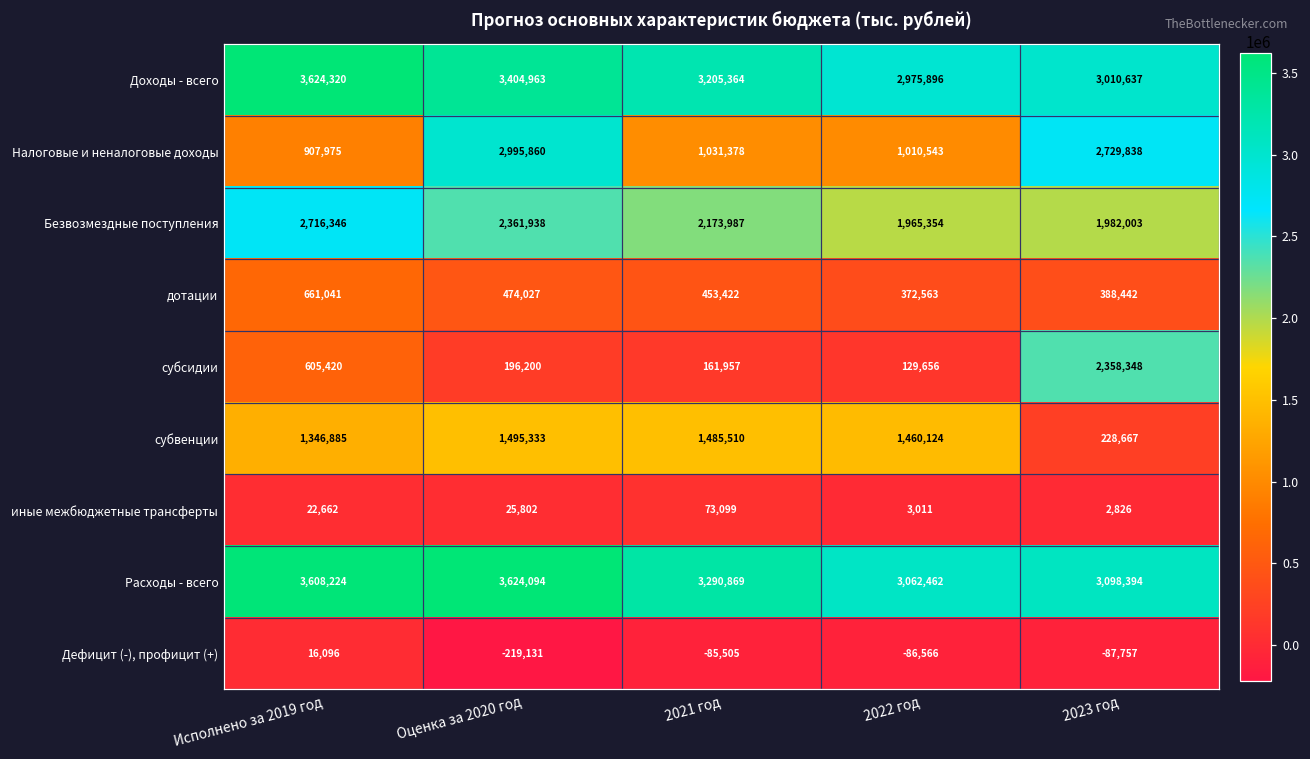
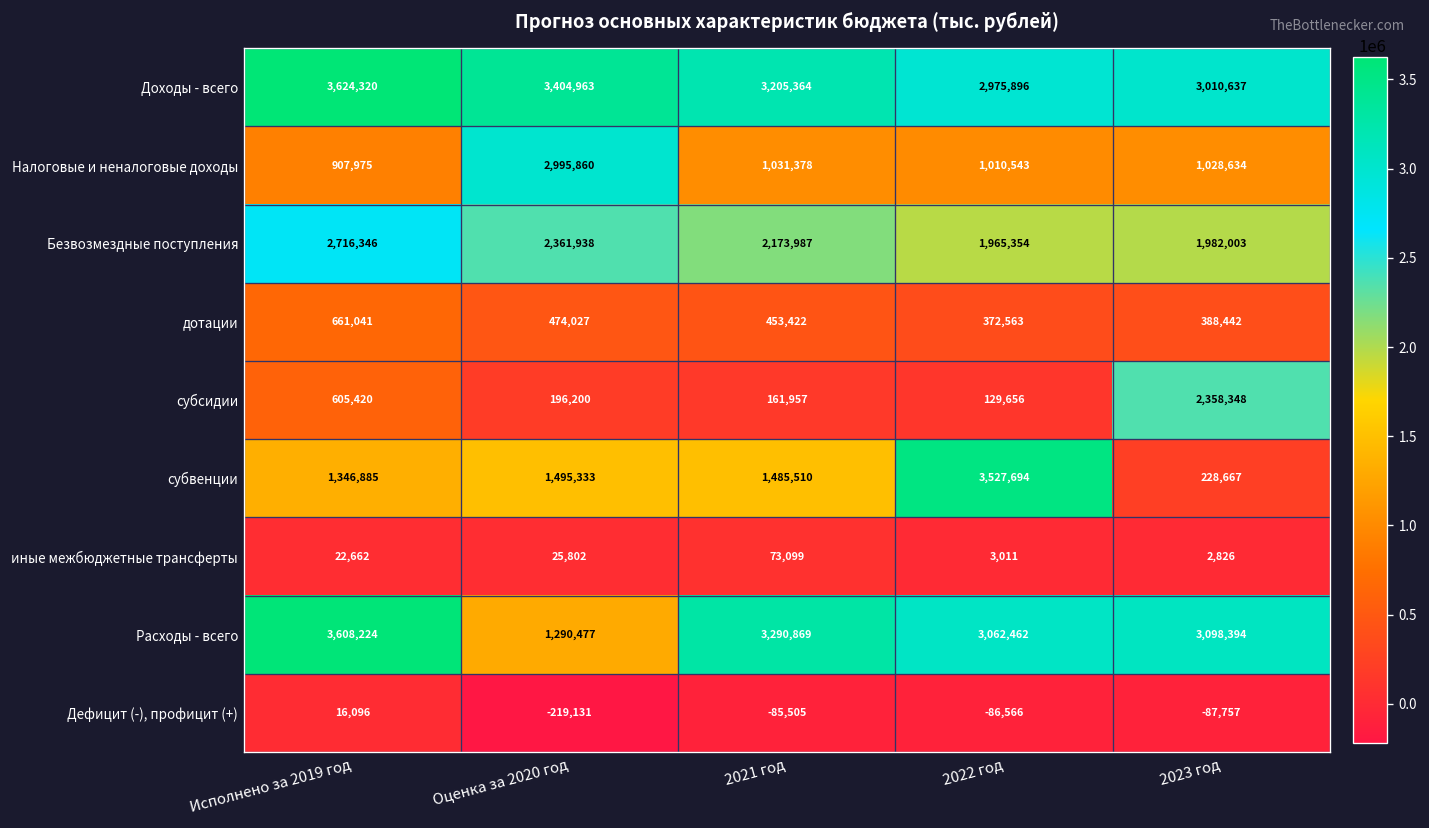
  {
    "Доходы - всего": {
      "Исполнено за 2019 год": "3,624,320",
      "Оценка за 2020 год": "3,404,963",
      "2021 год": "3,205,364",
      "2022 год": "2,975,896",
      "2023 год": "3,010,637"
    },
    "Налоговые и неналоговые доходы": {
      "Исполнено за 2019 год": "907,975",
      "Оценка за 2020 год": "2,995,860",
      "2021 год": "1,031,378",
      "2022 год": "1,010,543",
-     "2023 год": "2,729,838"
+     "2023 год": "1,028,634"
    },
    "Безвозмездные поступления": {
      "Исполнено за 2019 год": "2,716,346",
      "Оценка за 2020 год": "2,361,938",
      "2021 год": "2,173,987",
      "2022 год": "1,965,354",
      "2023 год": "1,982,003"
    },
    "дотации": {
      "Исполнено за 2019 год": "661,041",
      "Оценка за 2020 год": "474,027",
      "2021 год": "453,422",
      "2022 год": "372,563",
      "2023 год": "388,442"
    },
    "субсидии": {
      "Исполнено за 2019 год": "605,420",
      "Оценка за 2020 год": "196,200",
      "2021 год": "161,957",
      "2022 год": "129,656",
      "2023 год": "2,358,348"
    },
    "субвенции": {
      "Исполнено за 2019 год": "1,346,885",
      "Оценка за 2020 год": "1,495,333",
      "2021 год": "1,485,510",
-     "2022 год": "1,460,124",
+     "2022 год": "3,527,694",
      "2023 год": "228,667"
    },
    "иные межбюджетные трансферты": {
      "Исполнено за 2019 год": "22,662",
      "Оценка за 2020 год": "25,802",
      "2021 год": "73,099",
      "2022 год": "3,011",
      "2023 год": "2,826"
    },
    "Расходы - всего": {
      "Исполнено за 2019 год": "3,608,224",
-     "Оценка за 2020 год": "3,624,094",
+     "Оценка за 2020 год": "1,290,477",
      "2021 год": "3,290,869",
      "2022 год": "3,062,462",
      "2023 год": "3,098,394"
    },
    "Дефицит (-), профицит (+)": {
      "Исполнено за 2019 год": "16,096",
      "Оценка за 2020 год": "-219,131",
      "2021 год": "-85,505",
      "2022 год": "-86,566",
      "2023 год": "-87,757"
    }
  }
